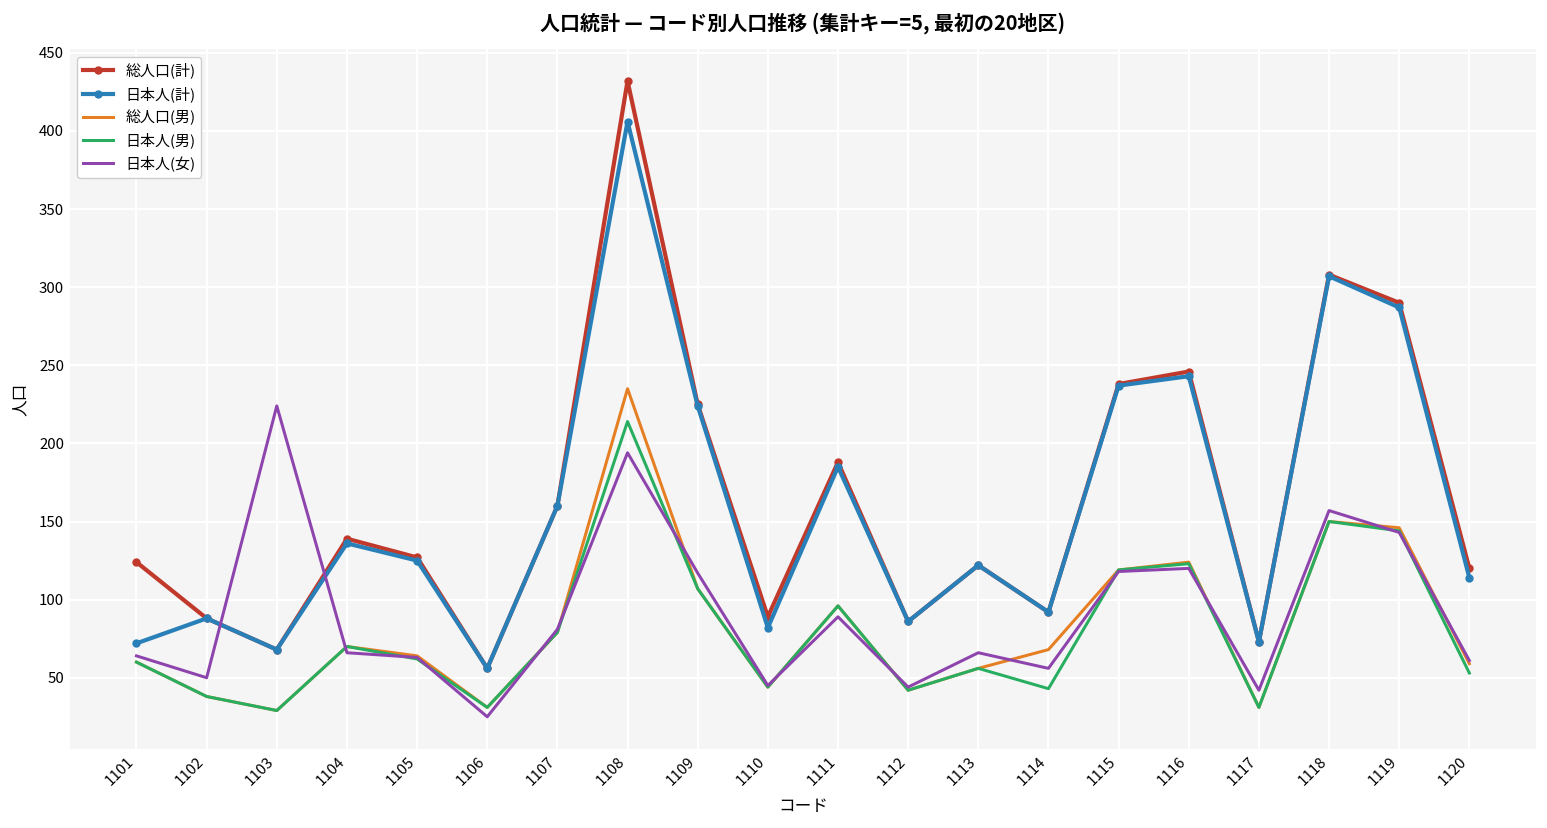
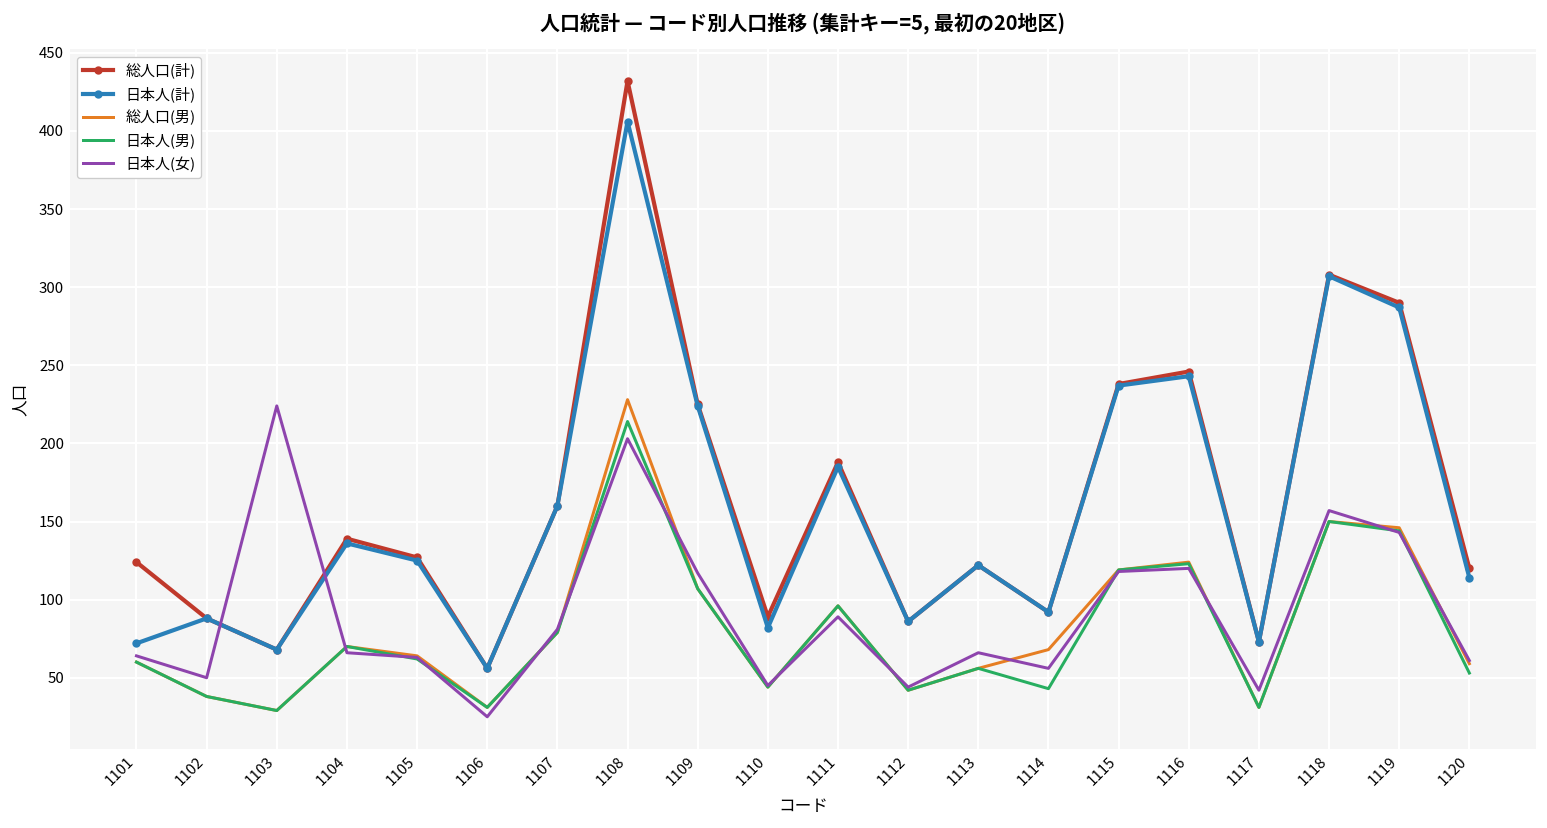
  {
    "総人口(計)": {
      "1101": 124,
      "1104": 139,
      "1105": 127,
      "1108": 432,
      "1110": 89,
      "1111": 188,
      "1116": 246,
      "1119": 290,
      "1120": 120
    },
    "日本人(計)": {
      "1101": 72,
      "1104": 136,
      "1105": 125,
      "1108": 406,
      "1110": 82,
      "1111": 185,
      "1116": 243,
      "1119": 287,
      "1120": 114
    },
    "総人口(男)": {
-     "1108": 235,
+     "1108": 228,
      "1114": 68,
      "1119": 146,
      "1120": 59
    },
    "日本人(男)": {
      "1108": 214,
      "1114": 43,
      "1120": 53
    },
    "日本人(女)": {
      "1101": 64,
      "1102": 50,
      "1103": 224,
      "1104": 66,
      "1106": 25,
      "1107": 81,
-     "1108": 194,
+     "1108": 203,
      "1109": 117,
      "1111": 89,
      "1112": 44,
      "1113": 66,
      "1114": 56,
      "1116": 120,
      "1117": 42,
      "1118": 157,
      "1120": 61
    }
  }
